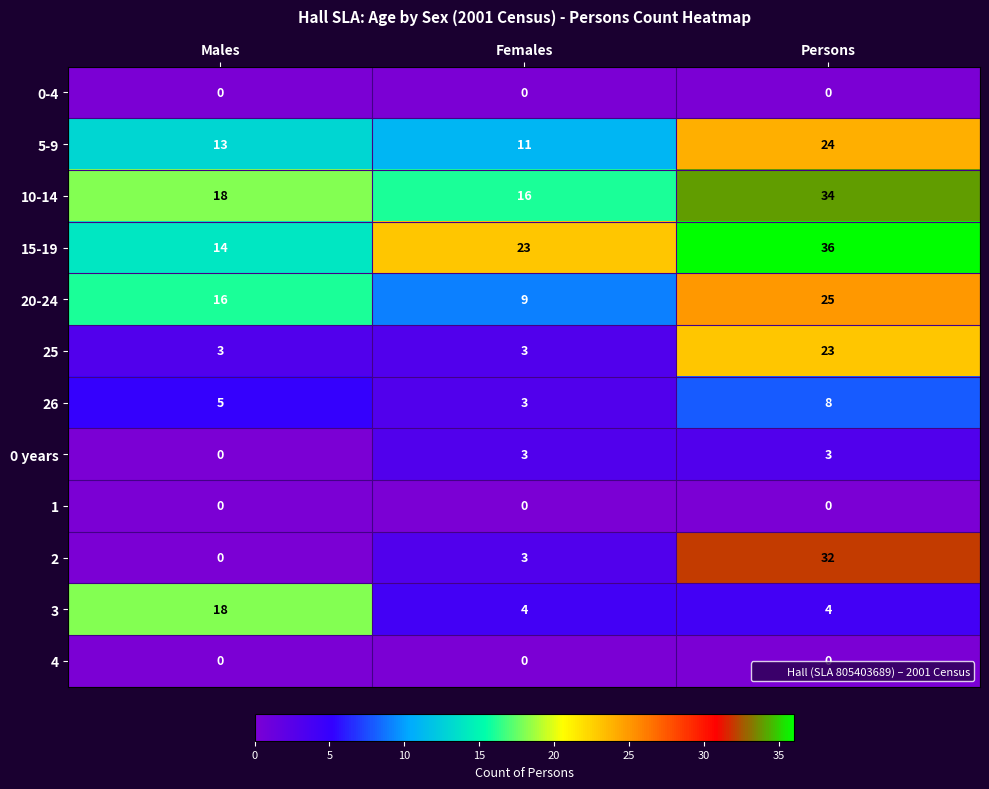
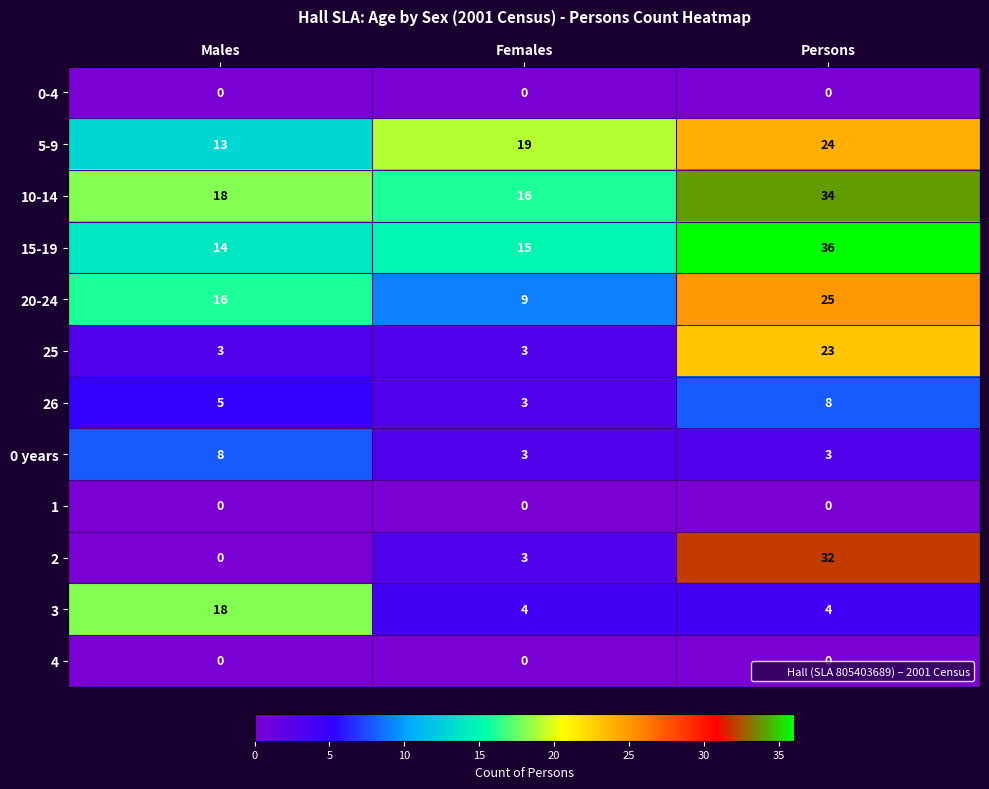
  {
    "0-4": {
      "Males": 0,
      "Females": 0,
      "Persons": 0
    },
    "5-9": {
      "Males": 13,
-     "Females": 11,
+     "Females": 19,
      "Persons": 24
    },
    "10-14": {
      "Males": 18,
      "Females": 16,
      "Persons": 34
    },
    "15-19": {
      "Males": 14,
-     "Females": 23,
+     "Females": 15,
      "Persons": 36
    },
    "20-24": {
      "Males": 16,
      "Females": 9,
      "Persons": 25
    },
    "25": {
      "Males": 3,
      "Females": 3,
      "Persons": 23
    },
    "26": {
      "Males": 5,
      "Females": 3,
      "Persons": 8
    },
    "0 years": {
-     "Males": 0,
+     "Males": 8,
      "Females": 3,
      "Persons": 3
    },
    "1": {
      "Males": 0,
      "Females": 0,
      "Persons": 0
    },
    "2": {
      "Males": 0,
      "Females": 3,
      "Persons": 32
    },
    "3": {
      "Males": 18,
      "Females": 4,
      "Persons": 4
    },
    "4": {
      "Males": 0,
      "Females": 0
    }
  }
